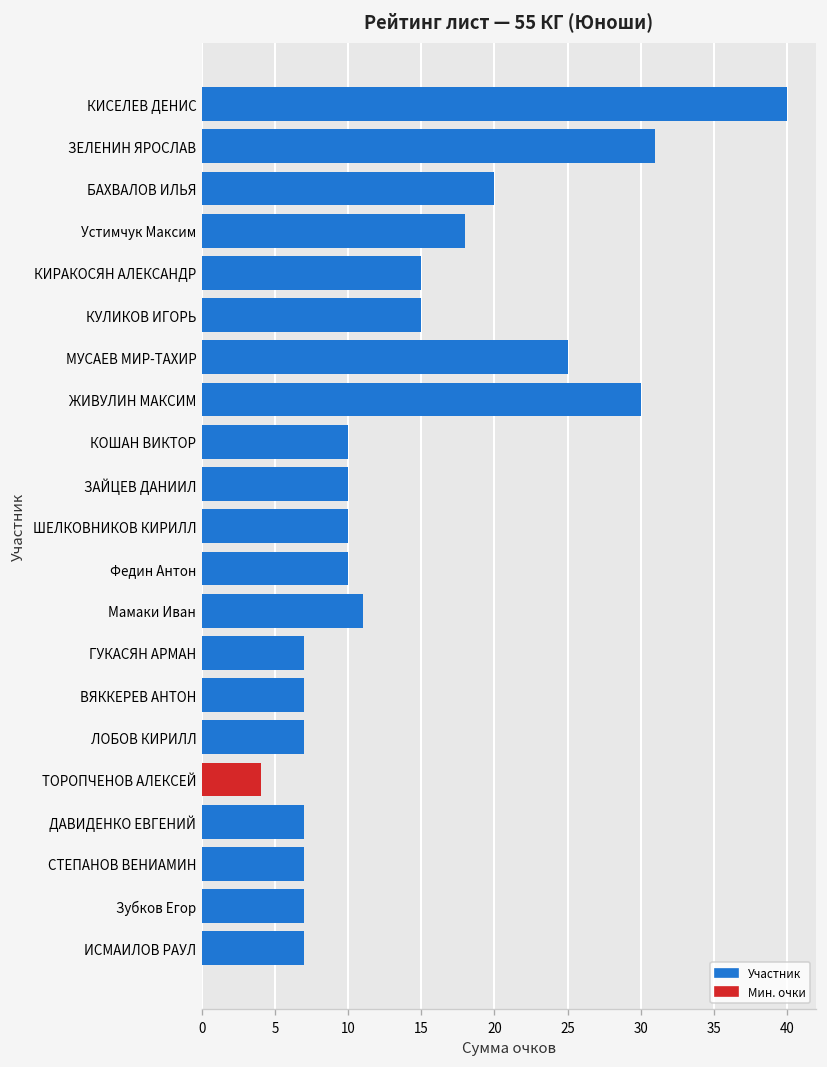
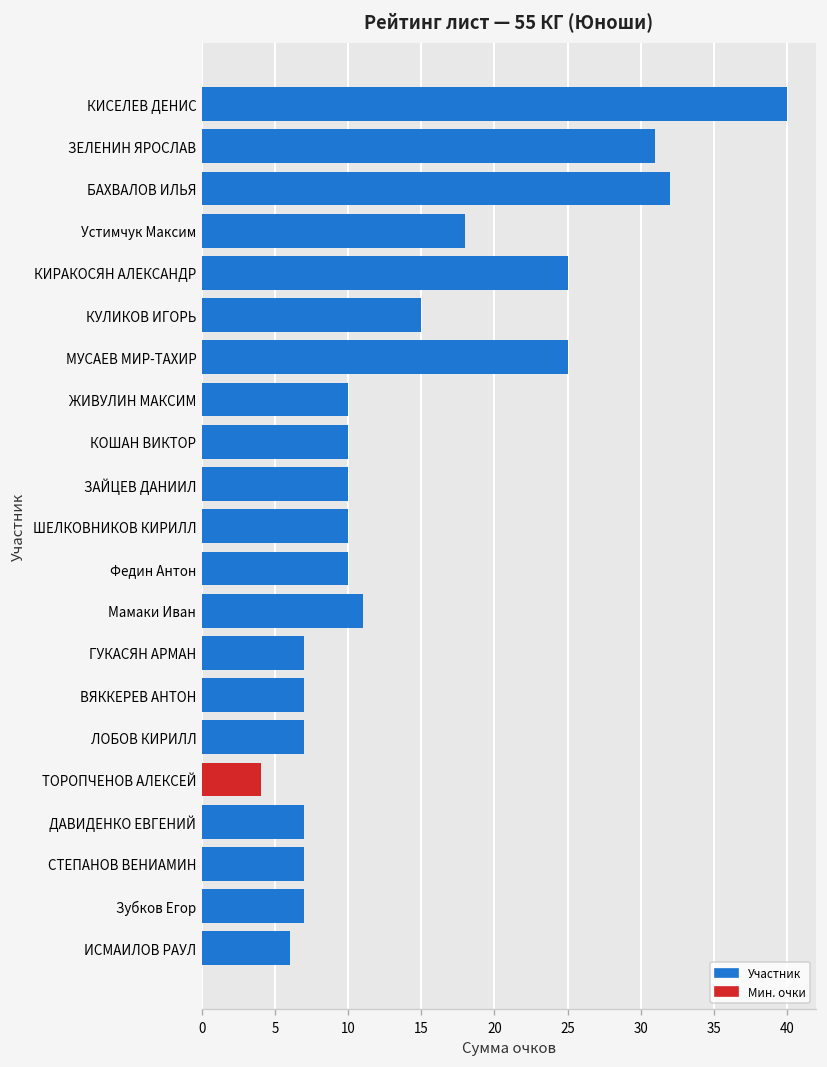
  {
    "КИСЕЛЕВ ДЕНИС": 40,
    "ЗЕЛЕНИН ЯРОСЛАВ": 31,
-   "БАХВАЛОВ ИЛЬЯ": 20,
+   "БАХВАЛОВ ИЛЬЯ": 32,
    "Устимчук Максим": 18,
-   "КИРАКОСЯН АЛЕКСАНДР": 15,
+   "КИРАКОСЯН АЛЕКСАНДР": 25,
    "КУЛИКОВ ИГОРЬ": 15,
    "МУСАЕВ МИР-ТАХИР": 25,
-   "ЖИВУЛИН МАКСИМ": 30,
+   "ЖИВУЛИН МАКСИМ": 10,
    "КОШАН ВИКТОР": 10,
    "ЗАЙЦЕВ ДАНИИЛ": 10,
    "ШЕЛКОВНИКОВ КИРИЛЛ": 10,
    "Федин Антон": 10,
    "Мамаки Иван": 11,
    "ГУКАСЯН АРМАН": 7,
    "ВЯККЕРЕВ АНТОН": 7,
    "ЛОБОВ КИРИЛЛ": 7,
    "ТОРОПЧЕНОВ АЛЕКСЕЙ": 4,
    "ДАВИДЕНКО ЕВГЕНИЙ": 7,
    "СТЕПАНОВ ВЕНИАМИН": 7,
    "Зубков Егор": 7,
-   "ИСМАИЛОВ РАУЛ": 7
+   "ИСМАИЛОВ РАУЛ": 6
  }
